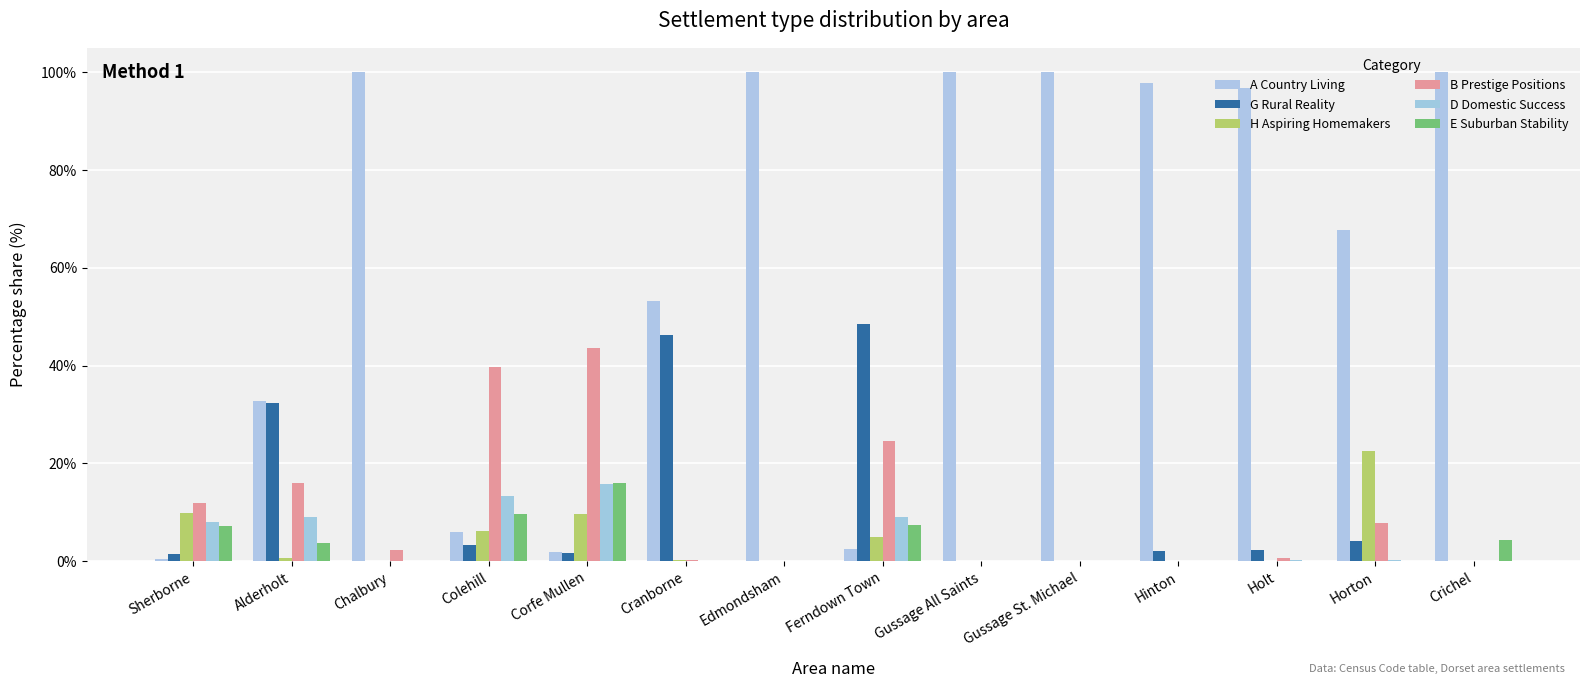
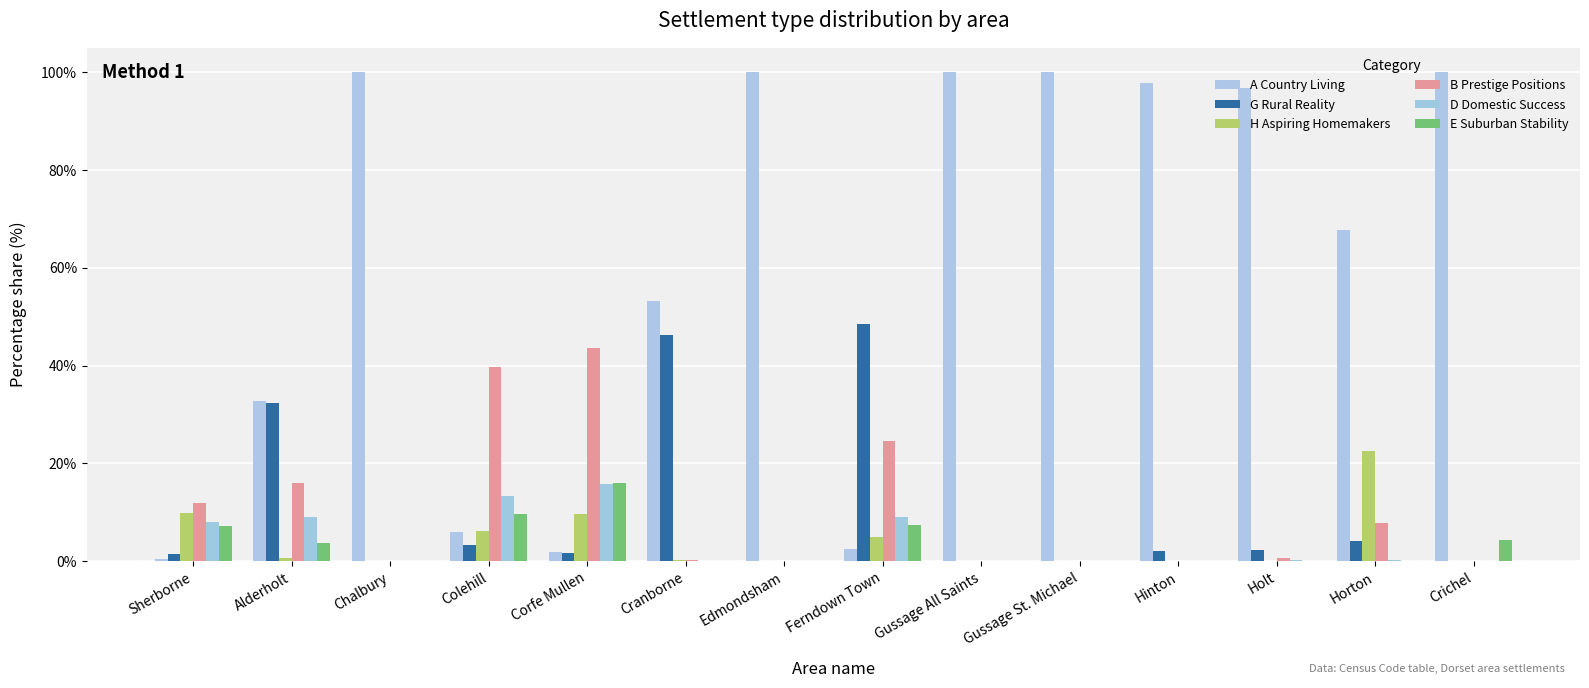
  {
    "G Rural Reality": {
      "Sherborne": "1%",
      "Alderholt": "32%",
      "Chalbury": "0%",
      "Colehill": "3%",
      "Corfe Mullen": "2%",
      "Cranborne": "46%",
      "Edmondsham": "0%",
      "Ferndown Town": "48%",
      "Gussage All Saints": "0%",
      "Gussage St. Michael": "0%",
      "Hinton": "2%",
      "Holt": "2%",
      "Horton": "4%",
      "Crichel": "0%"
    },
    "H Aspiring Homemakers": {
      "Sherborne": "10%",
      "Alderholt": "1%",
      "Chalbury": "0%",
      "Colehill": "6%",
      "Corfe Mullen": "10%",
      "Edmondsham": "0%",
      "Ferndown Town": "5%",
      "Gussage All Saints": "0%",
      "Gussage St. Michael": "0%",
      "Hinton": "0%",
      "Holt": "0%",
      "Horton": "22%",
      "Crichel": "0%"
    },
    "B Prestige Positions": {
      "Sherborne": "12%",
      "Alderholt": "16%",
-     "Chalbury": "2%",
+     "Chalbury": "0%",
      "Colehill": "40%",
      "Corfe Mullen": "44%",
      "Edmondsham": "0%",
      "Ferndown Town": "24%",
      "Gussage All Saints": "0%",
      "Gussage St. Michael": "0%",
      "Hinton": "0%",
      "Holt": "1%",
      "Horton": "8%",
      "Crichel": "0%"
    },
    "E Suburban Stability": {
      "Sherborne": "7%",
      "Alderholt": "4%",
      "Chalbury": "0%",
      "Colehill": "10%",
      "Corfe Mullen": "16%",
      "Cranborne": "0%",
      "Edmondsham": "0%",
      "Ferndown Town": "7%",
      "Gussage All Saints": "0%",
      "Gussage St. Michael": "0%",
      "Hinton": "0%",
      "Holt": "0%",
      "Horton": "0%",
      "Crichel": "4%"
    }
  }
